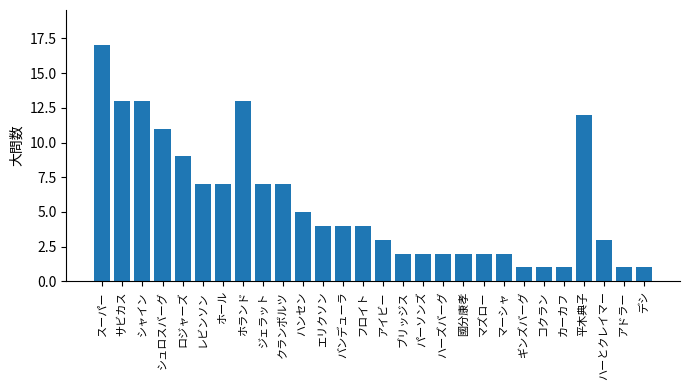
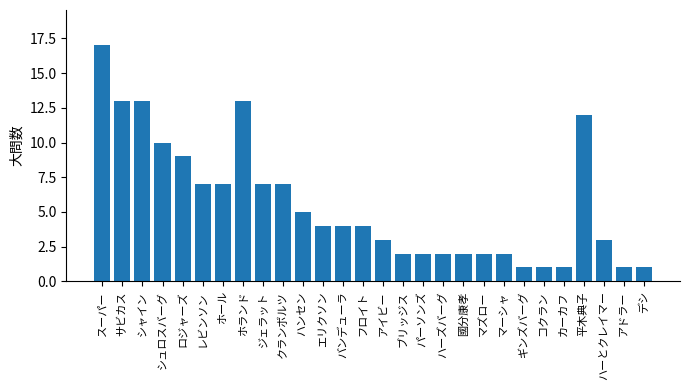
  {
    "スーパー": 17,
    "サビカス": 13,
    "シャイン": 13,
-   "シュロスバーグ": 11,
+   "シュロスバーグ": 10,
    "ロジャーズ": 9,
    "レビンソン": 7,
    "ホール": 7,
    "ホランド": 13,
    "ジェラット": 7,
    "クランボルツ": 7,
    "ハンセン": 5,
    "エリクソン": 4,
    "バンデューラ": 4,
    "フロイト": 4,
    "アイビー": 3,
    "ブリッジス": 2,
    "パーソンズ": 2,
    "ハーズバーグ": 2,
    "國分康孝": 2,
    "マズロー": 2,
    "マーシャ": 2,
    "ギンズバーグ": 1,
    "コクラン": 1,
    "カーカフ": 1,
    "平木典子": 12,
    "ハーとクレイマー": 3,
    "アドラー": 1,
    "デシ": 1
  }
